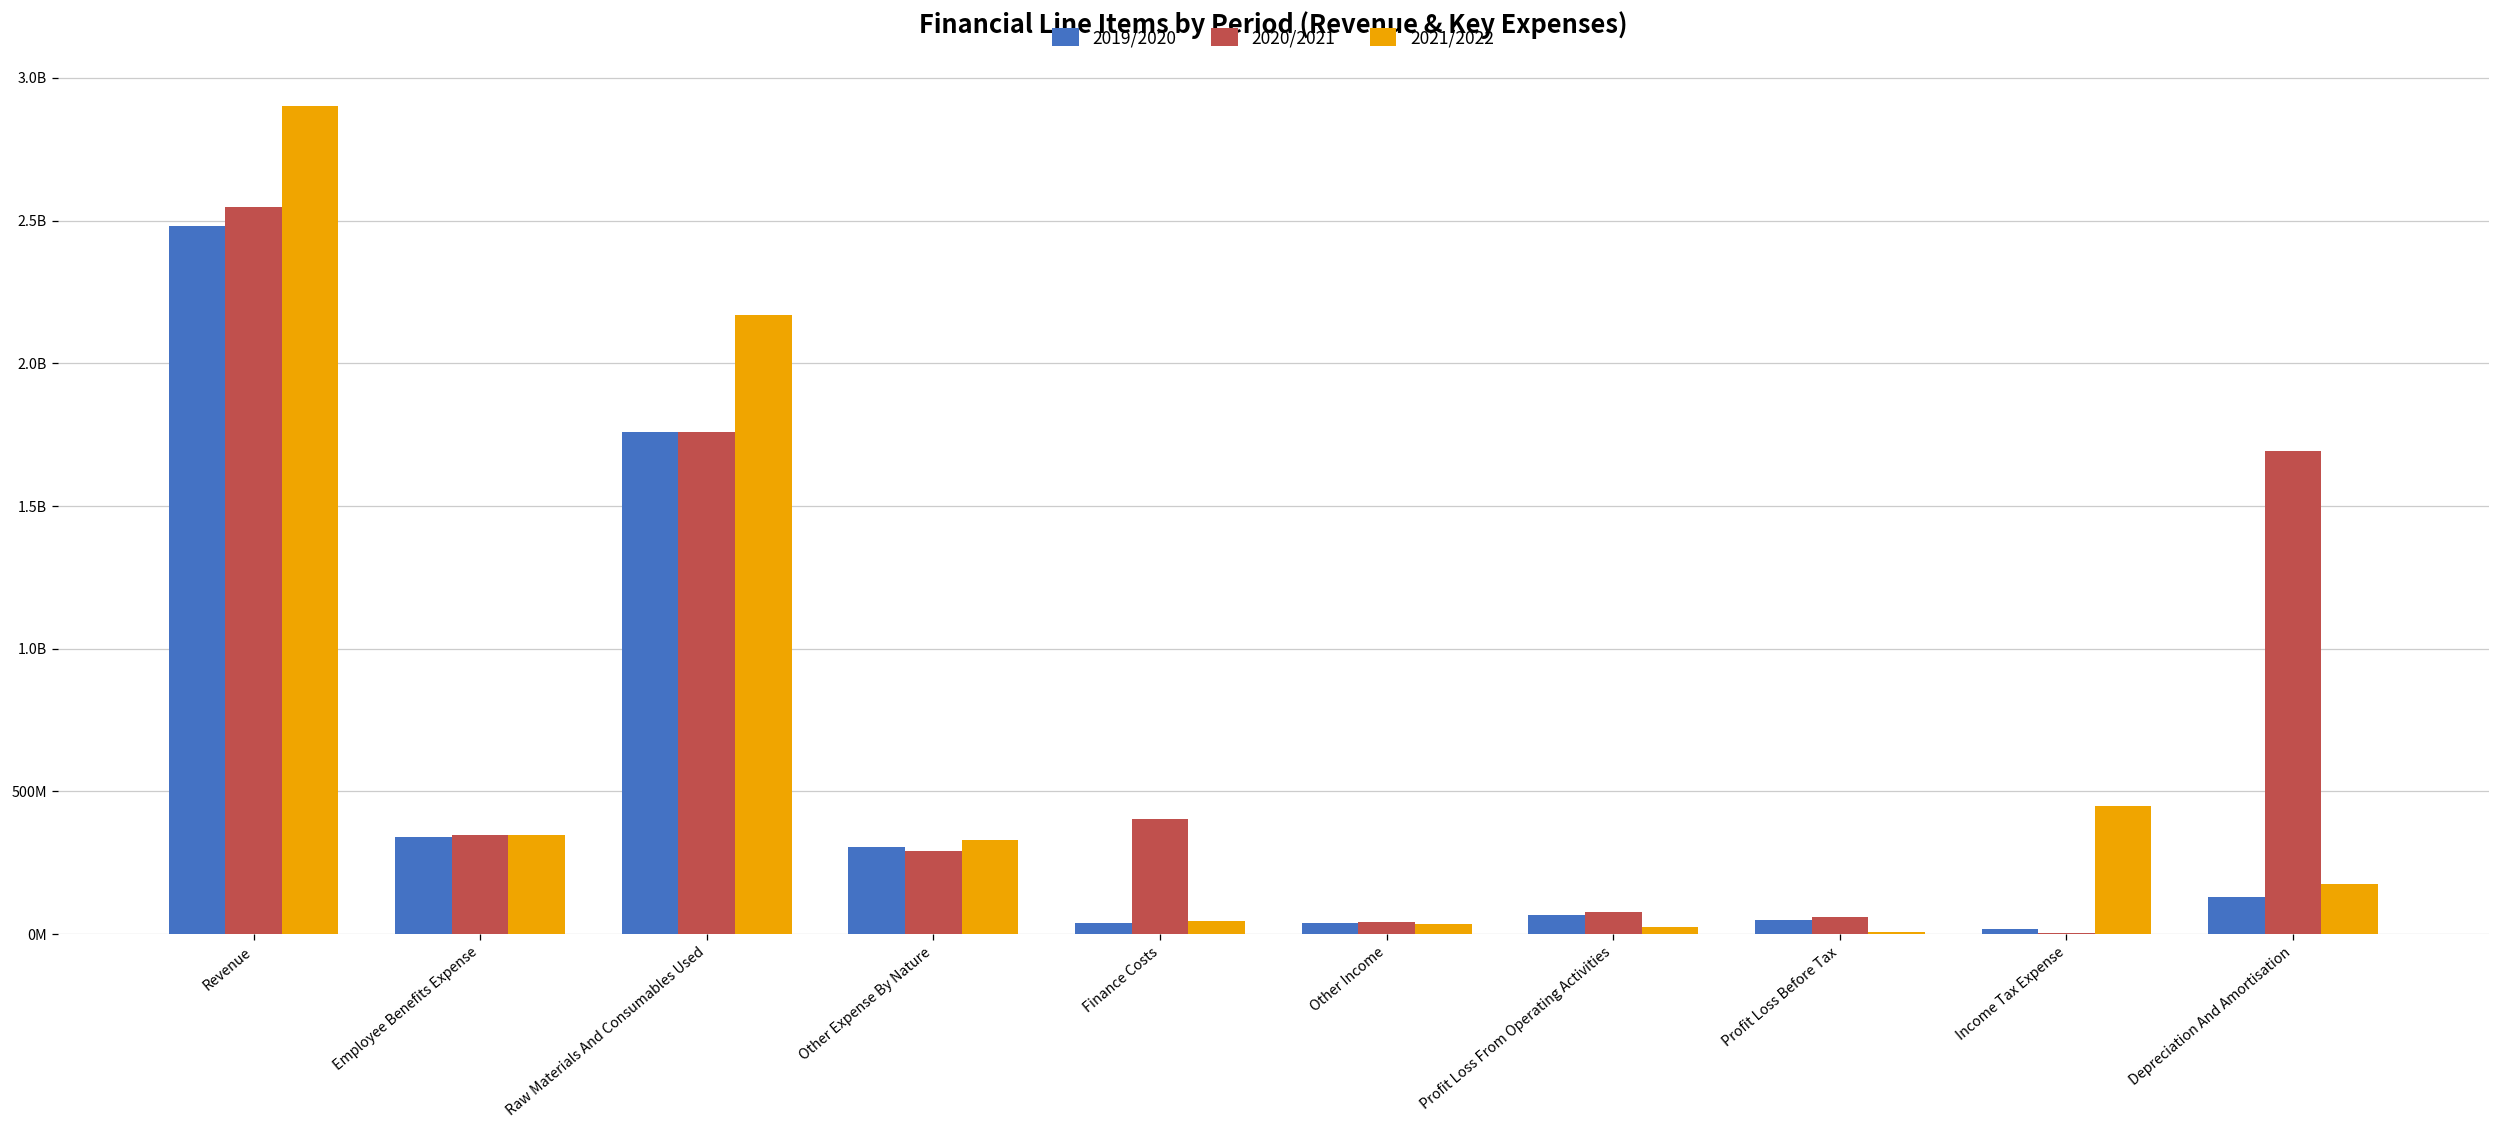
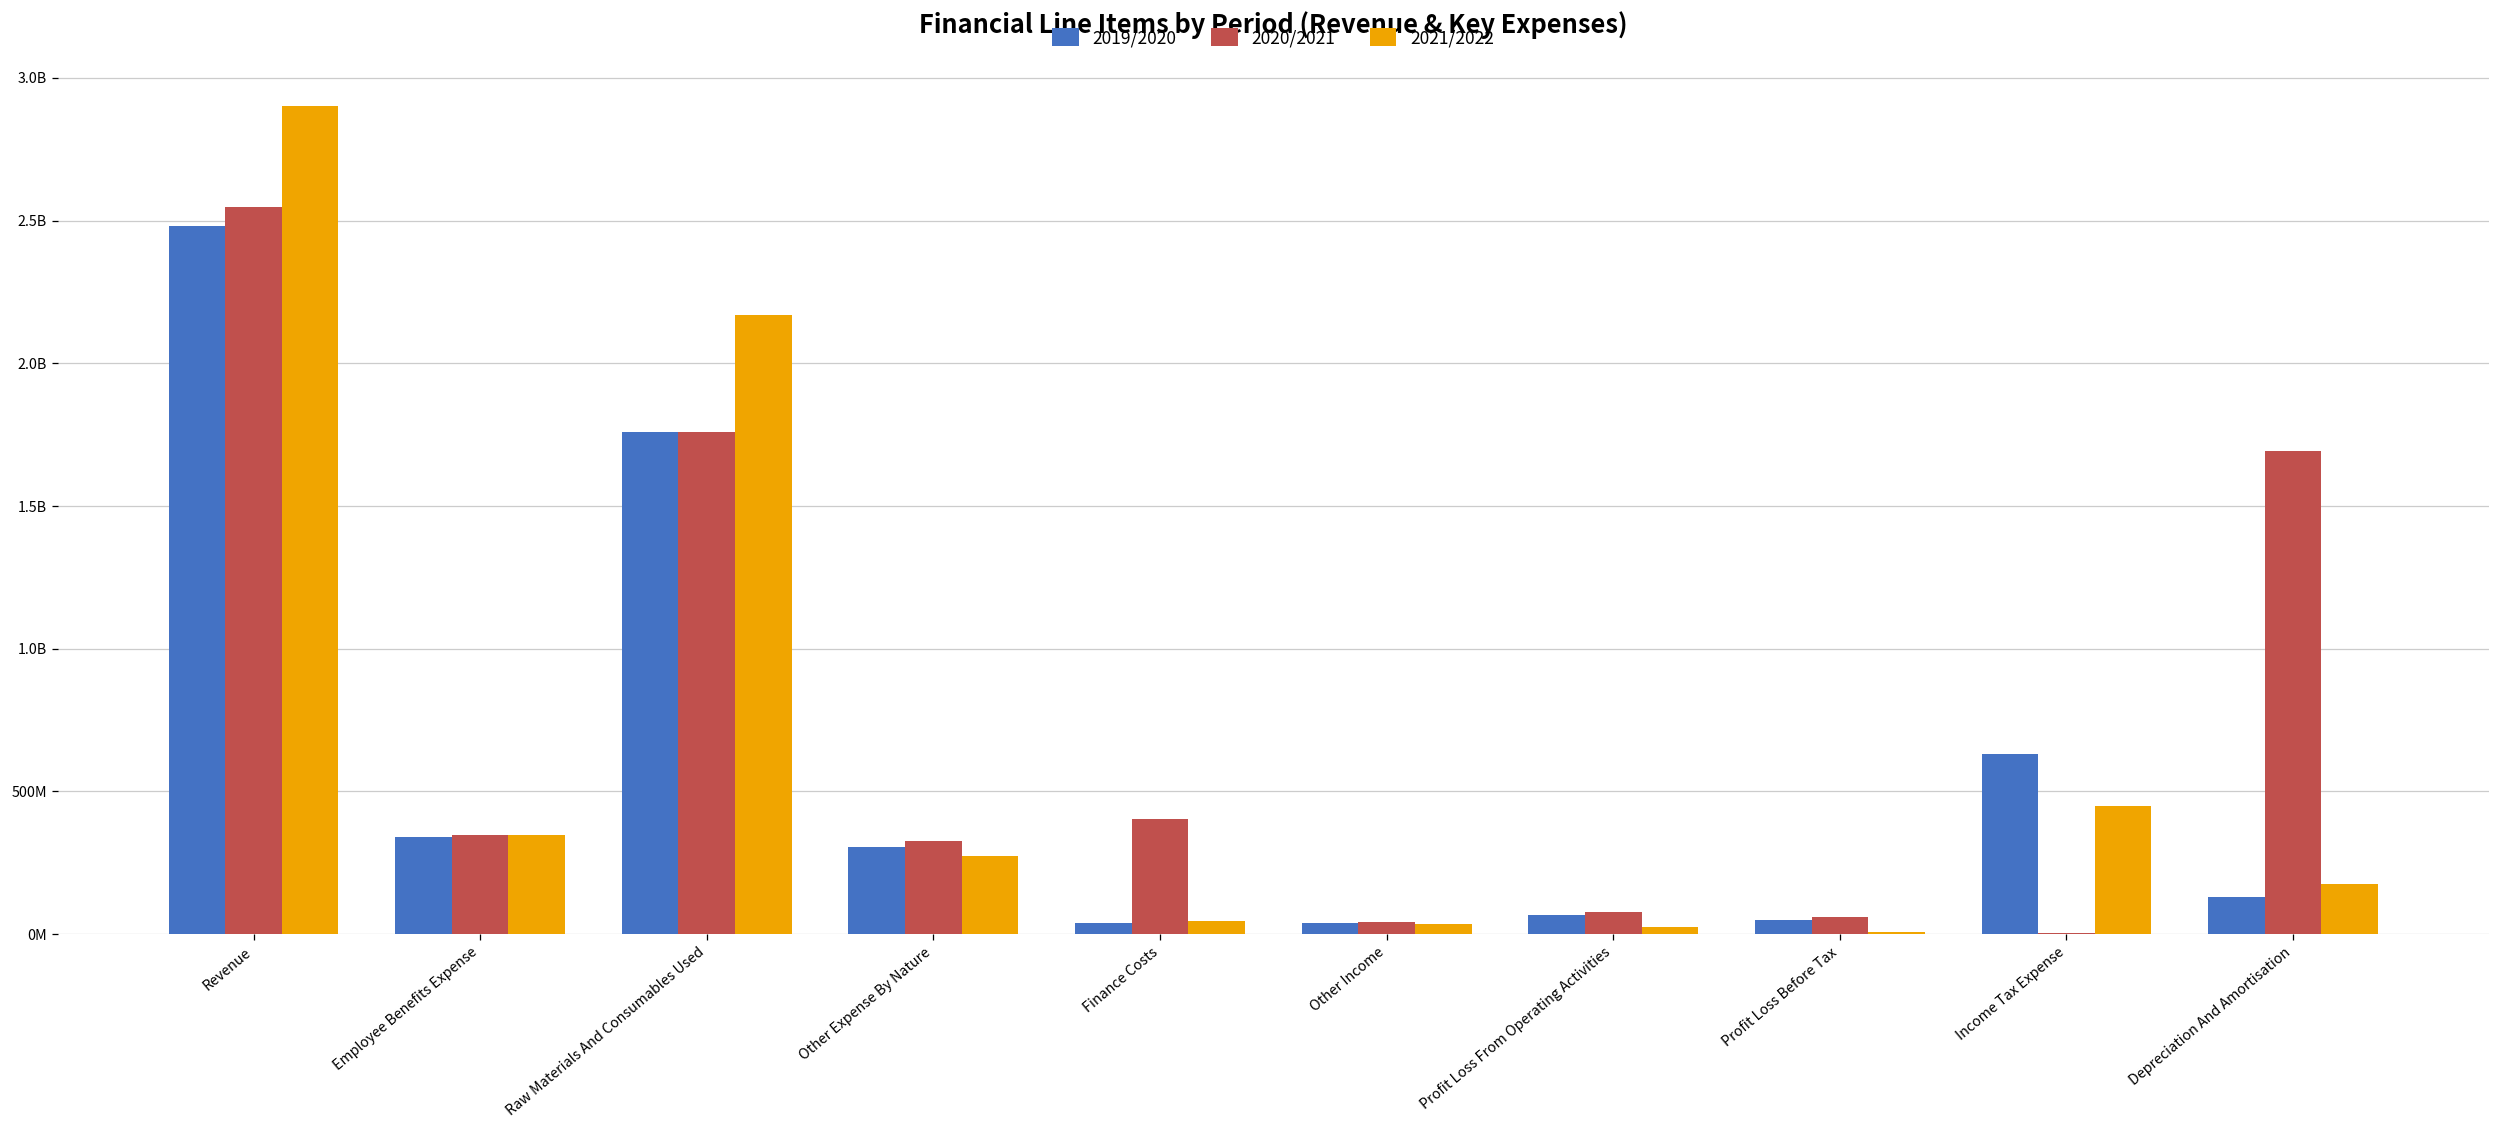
  {
    "2019/2020": {
      "Revenue": 2480000000,
      "Employee Benefits Expense": 340000000,
      "Raw Materials And Consumables Used": 1760000000,
      "Other Expense By Nature": 300000000,
      "Finance Costs": 40000000,
      "Other Income": 40000000,
      "Profit Loss From Operating Activities": 70000000,
      "Profit Loss Before Tax": 50000000,
-     "Income Tax Expense": 20000000,
+     "Income Tax Expense": 630000000,
      "Depreciation And Amortisation": 130000000
    },
    "2020/2021": {
      "Revenue": 2550000000,
      "Employee Benefits Expense": 350000000,
      "Raw Materials And Consumables Used": 1760000000,
-     "Other Expense By Nature": 290000000,
+     "Other Expense By Nature": 330000000,
      "Finance Costs": 400000000,
      "Other Income": 40000000,
      "Profit Loss From Operating Activities": 80000000,
      "Profit Loss Before Tax": 60000000,
      "Depreciation And Amortisation": 1690000000
    },
    "2021/2022": {
      "Revenue": 2900000000,
      "Employee Benefits Expense": 350000000,
      "Raw Materials And Consumables Used": 2170000000,
-     "Other Expense By Nature": 330000000,
+     "Other Expense By Nature": 270000000,
      "Finance Costs": 40000000,
      "Other Income": 40000000,
      "Profit Loss From Operating Activities": 20000000,
      "Income Tax Expense": 450000000,
      "Depreciation And Amortisation": 180000000
    }
  }
